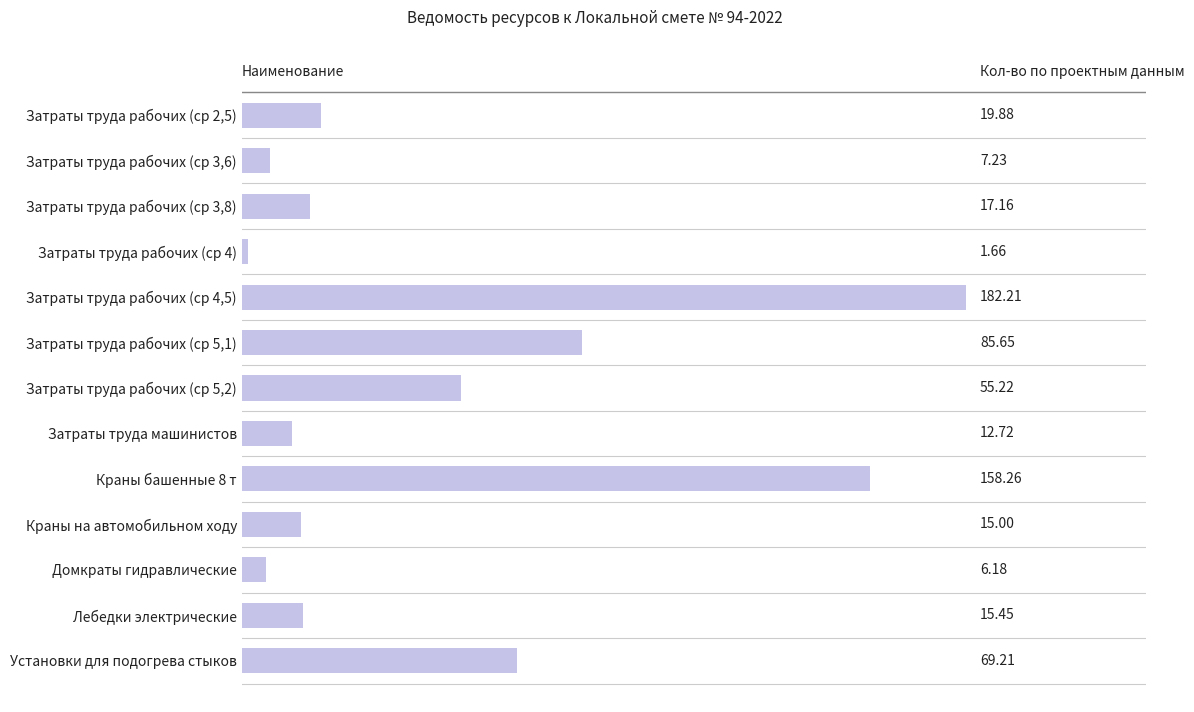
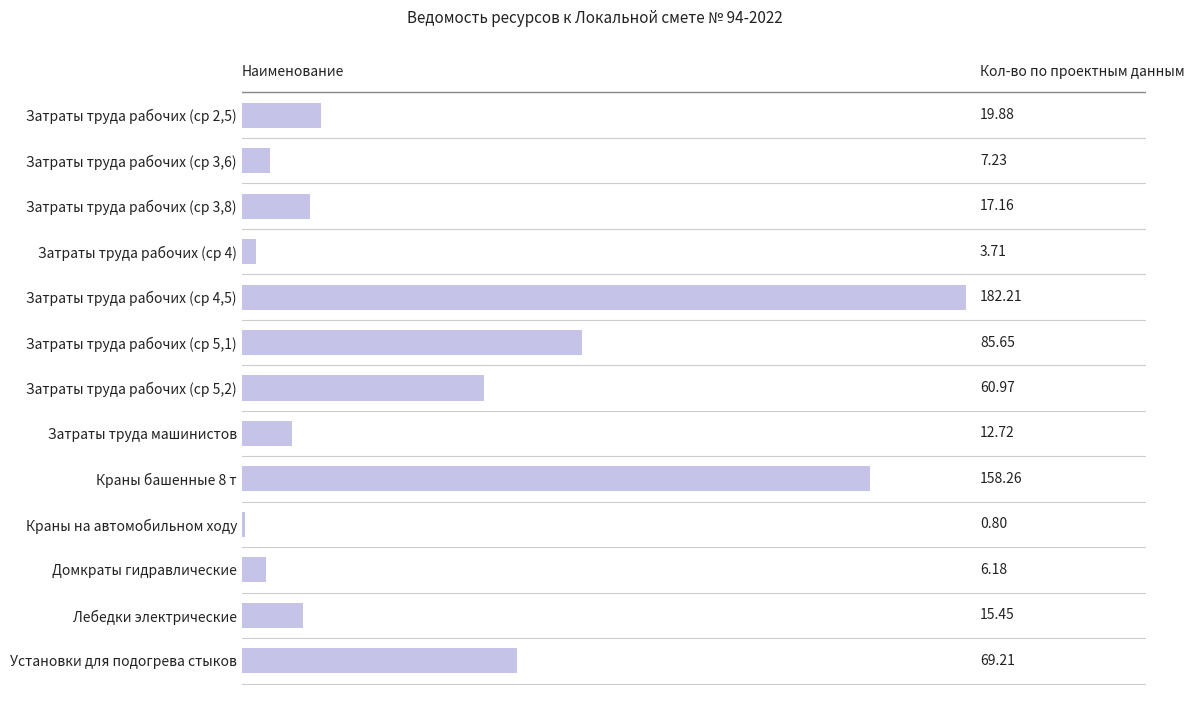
  {
-   "Затраты труда рабочих (ср 4)": 1.66,
+   "Затраты труда рабочих (ср 4)": 3.71,
    "Затраты труда рабочих (ср 4,5)": 182.21,
-   "Затраты труда рабочих (ср 5,2)": 55.22,
-   "Краны на автомобильном ходу": 15.00
+   "Затраты труда рабочих (ср 5,2)": 60.97,
+   "Краны на автомобильном ходу": 0.80
  }
